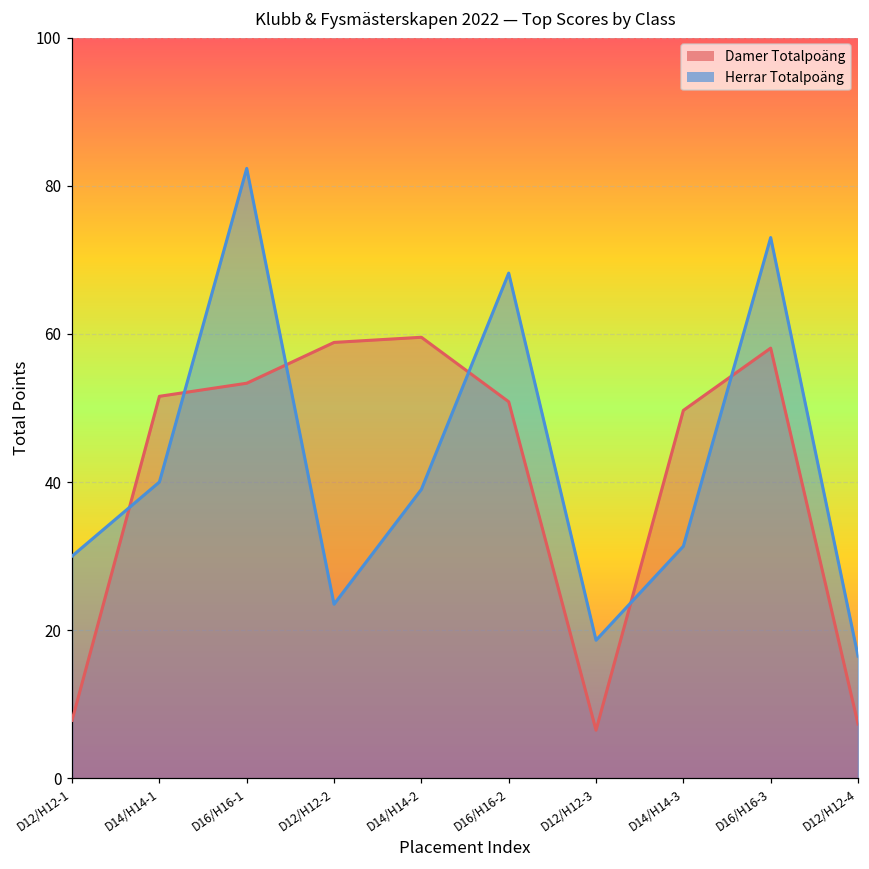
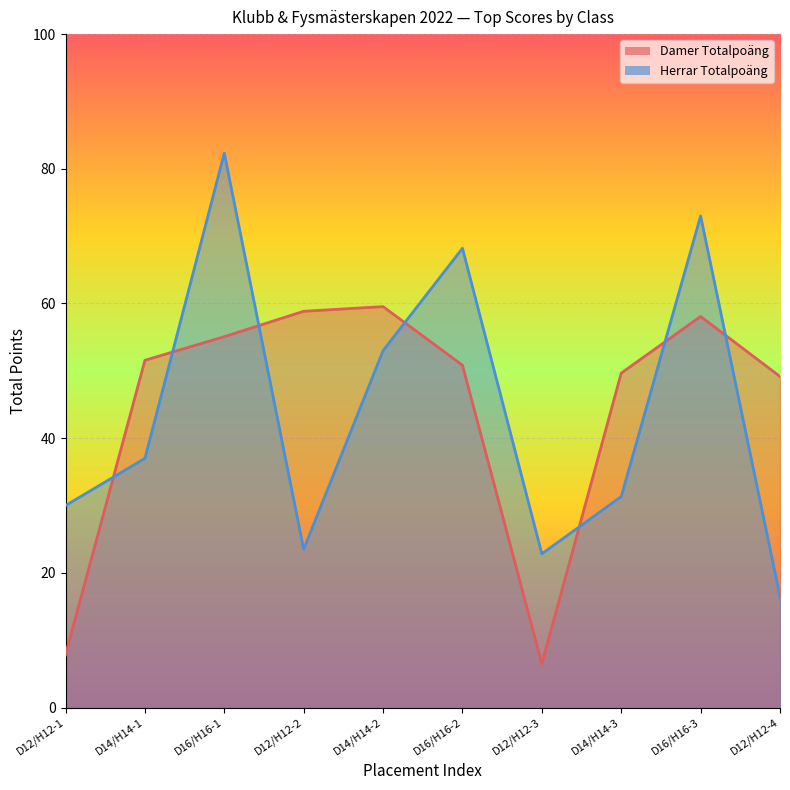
  {
    "Damer Totalpoäng": {
      "D12/H12-1": 8,
      "D14/H14-1": 52,
-     "D16/H16-1": 53,
+     "D16/H16-1": 55,
      "D12/H12-2": 59,
      "D14/H14-2": 60,
      "D16/H16-2": 51,
      "D12/H12-3": 7,
      "D14/H14-3": 50,
      "D16/H16-3": 58,
-     "D12/H12-4": 7
+     "D12/H12-4": 49
    },
    "Herrar Totalpoäng": {
      "D12/H12-1": 30,
-     "D14/H14-1": 40,
+     "D14/H14-1": 37,
      "D16/H16-1": 82,
      "D12/H12-2": 24,
-     "D14/H14-2": 39,
+     "D14/H14-2": 53,
      "D16/H16-2": 68,
-     "D12/H12-3": 19,
+     "D12/H12-3": 23,
      "D14/H14-3": 31,
      "D16/H16-3": 73,
      "D12/H12-4": 17
    }
  }
